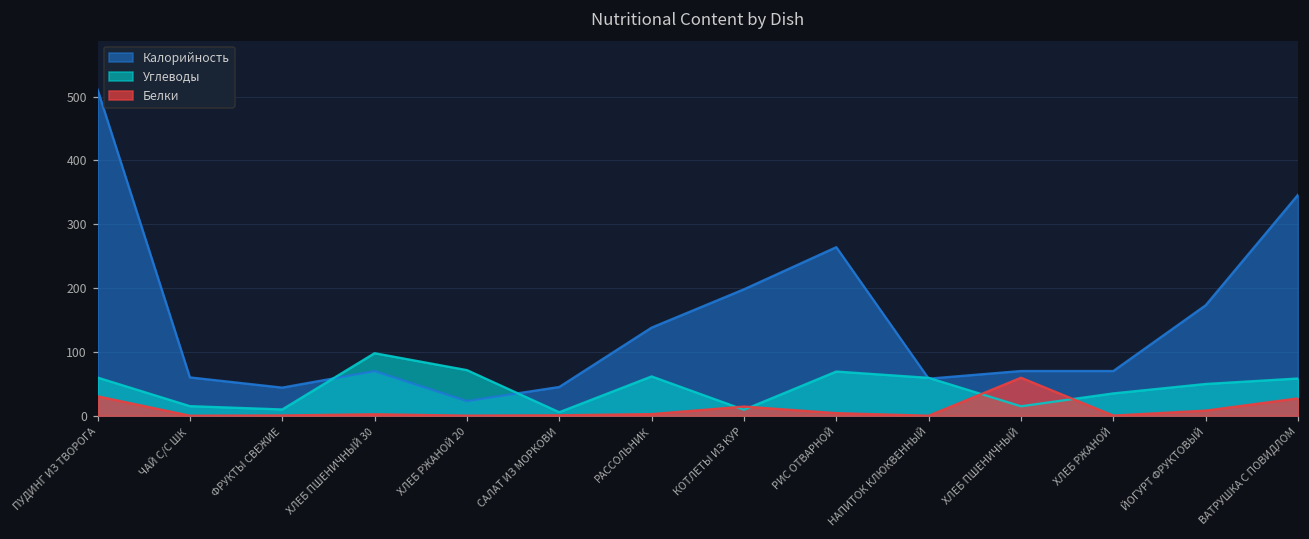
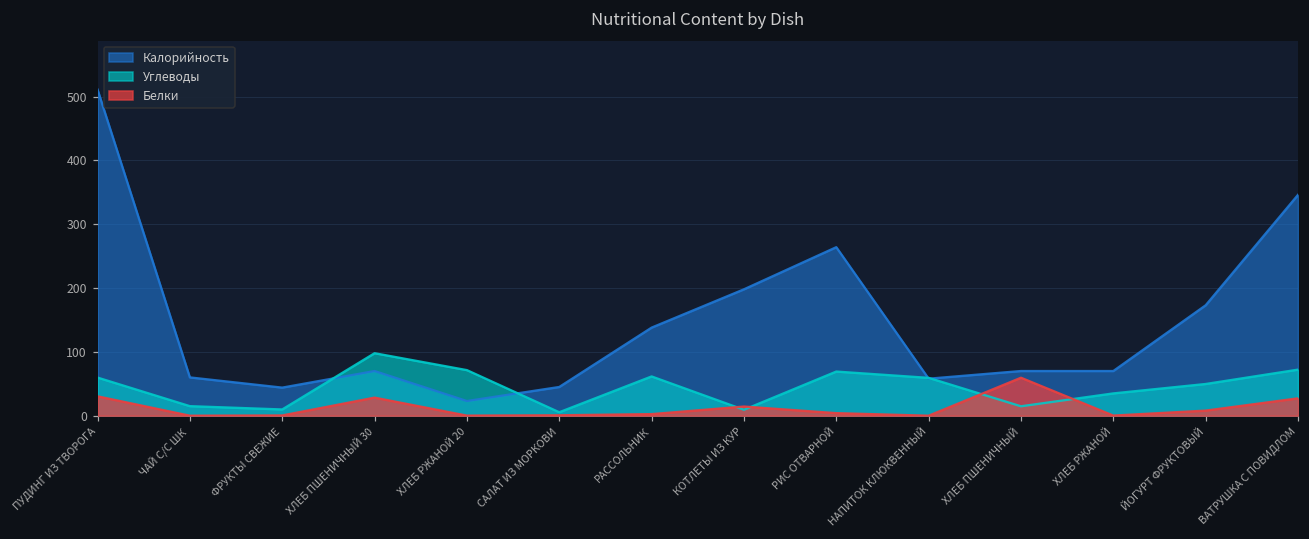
  {
    "Калорийность": {
      "ПУДИНГ ИЗ ТВОРОГА": 510,
      "ЧАЙ С/С ШК": 60,
      "ФРУКТЫ СВЕЖИЕ": 40,
      "ХЛЕБ ПШЕНИЧНЫЙ 30": 70,
      "ХЛЕБ РЖАНОЙ 20": 20,
      "САЛАТ ИЗ МОРКОВИ": 50,
      "РАССОЛЬНИК": 140,
      "КОТЛЕТЫ ИЗ КУР": 200,
      "РИС ОТВАРНОЙ": 260,
      "ХЛЕБ ПШЕНИЧНЫЙ": 70,
      "ХЛЕБ РЖАНОЙ": 70,
      "ЙОГУРТ ФРУКТОВЫЙ": 170,
      "ВАТРУШКА С ПОВИДЛОМ": 350
    },
    "Углеводы": {
      "ПУДИНГ ИЗ ТВОРОГА": 60,
      "ЧАЙ С/С ШК": 10,
      "ФРУКТЫ СВЕЖИЕ": 10,
      "ХЛЕБ ПШЕНИЧНЫЙ 30": 100,
      "ХЛЕБ РЖАНОЙ 20": 70,
      "САЛАТ ИЗ МОРКОВИ": 10,
      "РАССОЛЬНИК": 60,
      "КОТЛЕТЫ ИЗ КУР": 10,
      "РИС ОТВАРНОЙ": 70,
      "ХЛЕБ ПШЕНИЧНЫЙ": 10,
      "ХЛЕБ РЖАНОЙ": 30,
      "ЙОГУРТ ФРУКТОВЫЙ": 50,
-     "ВАТРУШКА С ПОВИДЛОМ": 60
+     "ВАТРУШКА С ПОВИДЛОМ": 70
    },
    "Белки": {
      "ПУДИНГ ИЗ ТВОРОГА": 30,
      "ЧАЙ С/С ШК": 0,
      "ФРУКТЫ СВЕЖИЕ": 0,
-     "ХЛЕБ ПШЕНИЧНЫЙ 30": 0,
+     "ХЛЕБ ПШЕНИЧНЫЙ 30": 30,
      "ХЛЕБ РЖАНОЙ 20": 0,
      "САЛАТ ИЗ МОРКОВИ": 0,
      "РАССОЛЬНИК": 0,
      "КОТЛЕТЫ ИЗ КУР": 10,
      "РИС ОТВАРНОЙ": 0,
      "НАПИТОК КЛЮКВЕННЫЙ": 0,
      "ХЛЕБ ПШЕНИЧНЫЙ": 60,
      "ХЛЕБ РЖАНОЙ": 0,
      "ЙОГУРТ ФРУКТОВЫЙ": 10,
      "ВАТРУШКА С ПОВИДЛОМ": 30
    }
  }
